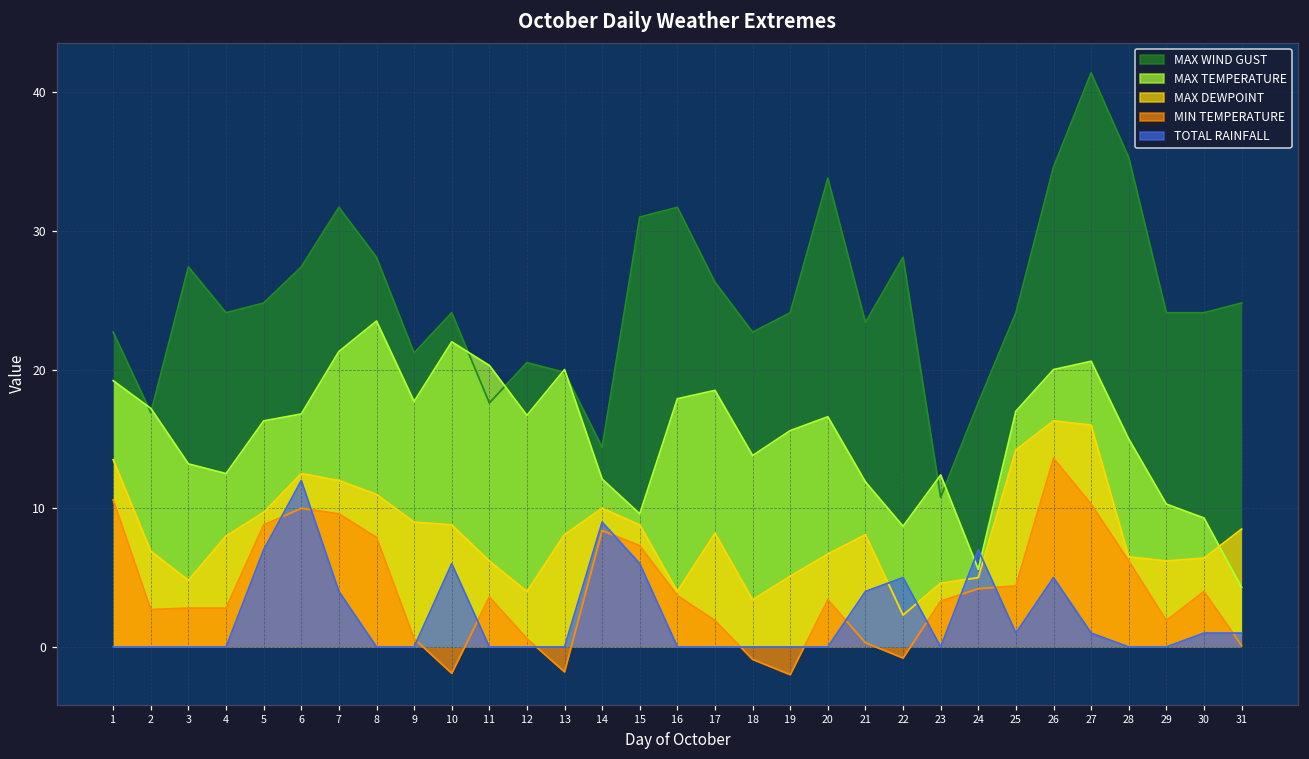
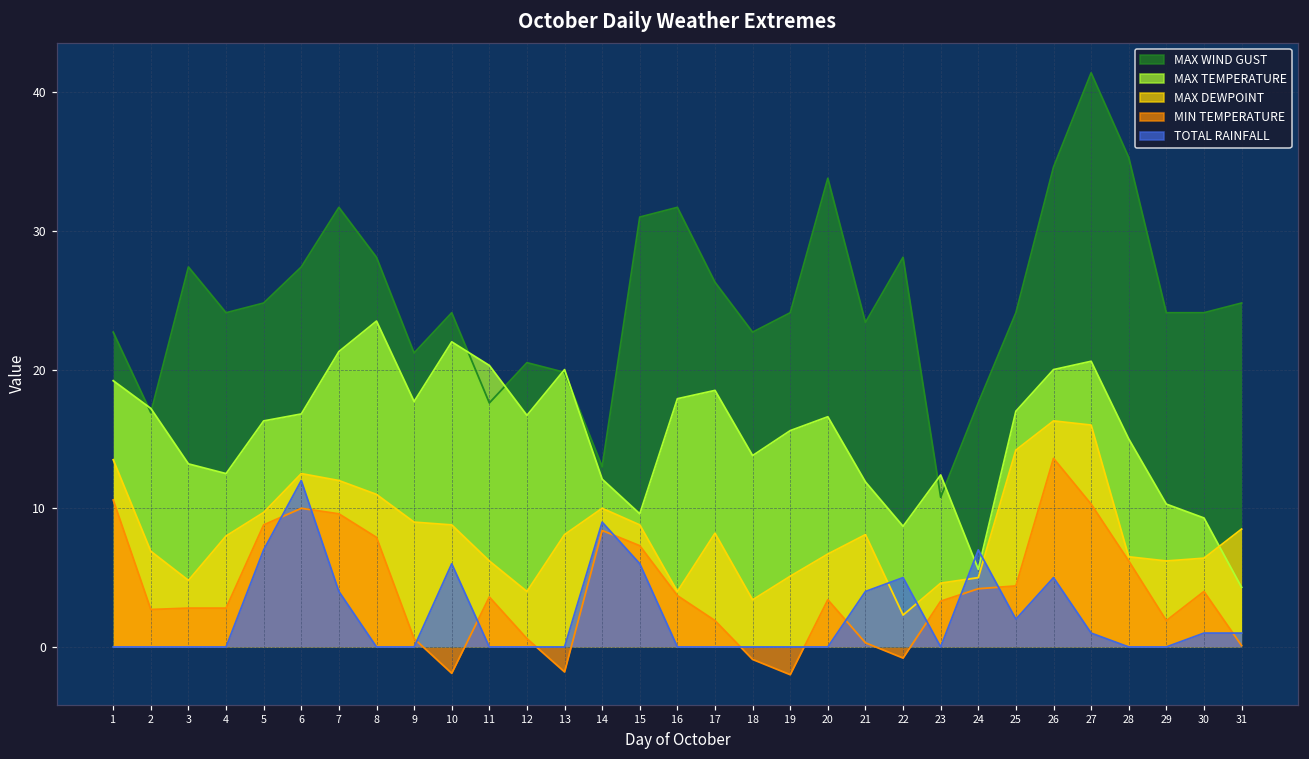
  {
    "MAX WIND GUST": {
      "1": 22.7,
      "2": 16.9,
      "3": 27.4,
      "4": 24.1,
      "5": 24.8,
      "6": 27.4,
      "7": 31.7,
      "8": 28.1,
      "9": 21.2,
      "10": 24.1,
      "11": 17.6,
      "12": 20.5,
-     "14": 14.4,
+     "14": 13.0,
      "15": 31.0,
      "16": 31.7,
      "17": 26.3,
      "18": 22.7,
      "19": 24.1,
      "20": 33.8,
      "21": 23.4,
      "22": 28.1,
      "23": 10.8,
      "24": 17.6,
      "25": 24.1,
      "26": 34.6,
      "27": 41.4,
      "28": 35.3,
      "29": 24.1,
      "30": 24.1,
      "31": 24.8
    },
    "MAX TEMPERATURE": {
      "1": 19.2,
      "2": 17.2,
      "3": 13.2,
      "4": 12.5,
      "5": 16.3,
      "6": 16.8,
      "7": 21.3,
      "8": 23.5,
      "9": 17.7,
      "10": 22.0,
      "11": 20.3,
      "12": 16.7,
      "14": 12.1,
      "15": 9.6,
      "16": 17.9,
      "17": 18.5,
      "18": 13.8,
      "19": 15.6,
      "20": 16.6,
      "21": 11.9,
      "22": 8.7,
      "23": 12.4,
      "24": 5.6,
      "25": 17.0,
      "26": 20.0,
      "27": 20.6,
      "28": 15.0,
      "29": 10.3,
      "30": 9.3,
      "31": 4.3
    },
    "MAX DEWPOINT": {
      "1": 13.5,
      "2": 6.9,
      "3": 4.8,
      "4": 8.0,
      "5": 9.7,
      "6": 12.5,
      "7": 12.0,
      "8": 11.0,
      "9": 9.0,
      "10": 8.8,
      "11": 6.2,
      "12": 4.0,
      "13": 8.1,
      "14": 10.0,
      "15": 8.8,
      "16": 4.0,
      "17": 8.2,
      "18": 3.4,
      "19": 5.1,
      "20": 6.7,
      "21": 8.1,
      "22": 2.3,
      "23": 4.6,
      "24": 5.0,
      "25": 14.2,
      "26": 16.3,
      "27": 16.0,
      "28": 6.5,
      "29": 6.2,
      "30": 6.4,
      "31": 8.5
    },
    "TOTAL RAINFALL": {
      "1": 0,
      "2": 0,
      "3": 0,
      "4": 0,
      "5": 7,
      "6": 12,
      "7": 4,
      "8": 0,
      "9": 0,
      "10": 6,
      "11": 0,
      "12": 0,
      "14": 9,
      "15": 6,
      "16": 0,
      "17": 0,
      "20": 0,
      "21": 4,
      "22": 5,
      "23": 0,
      "24": 7,
-     "25": 1,
+     "25": 2,
      "26": 5,
      "27": 1,
      "28": 0,
      "29": 0,
      "30": 1,
      "31": 1
    }
  }
